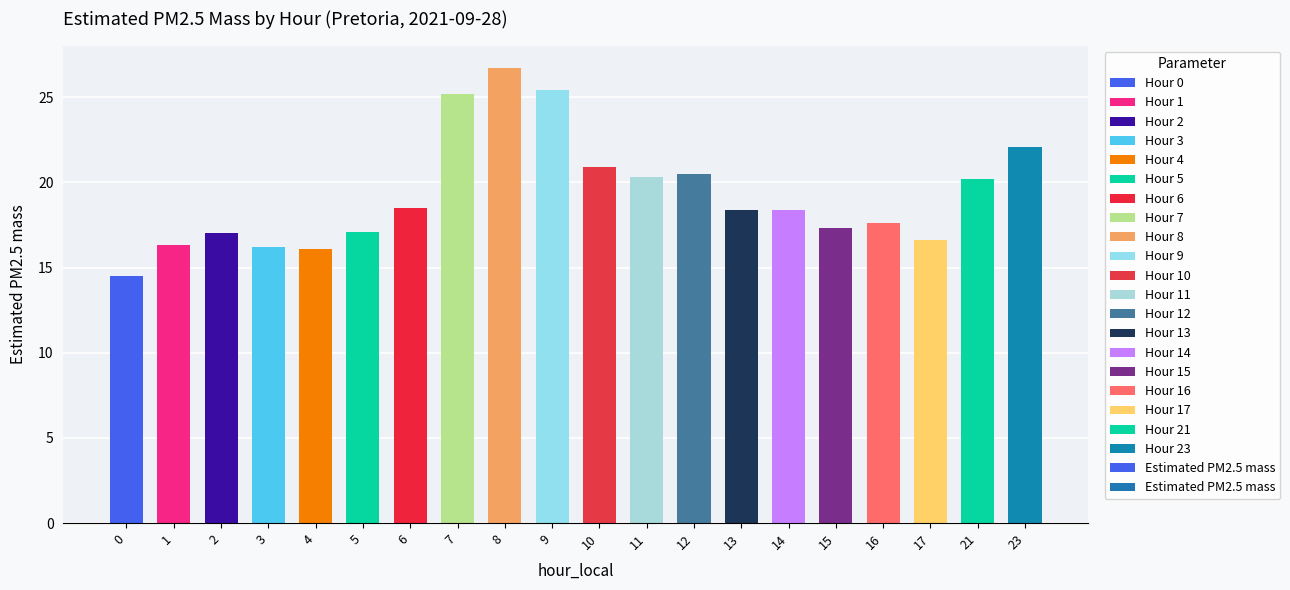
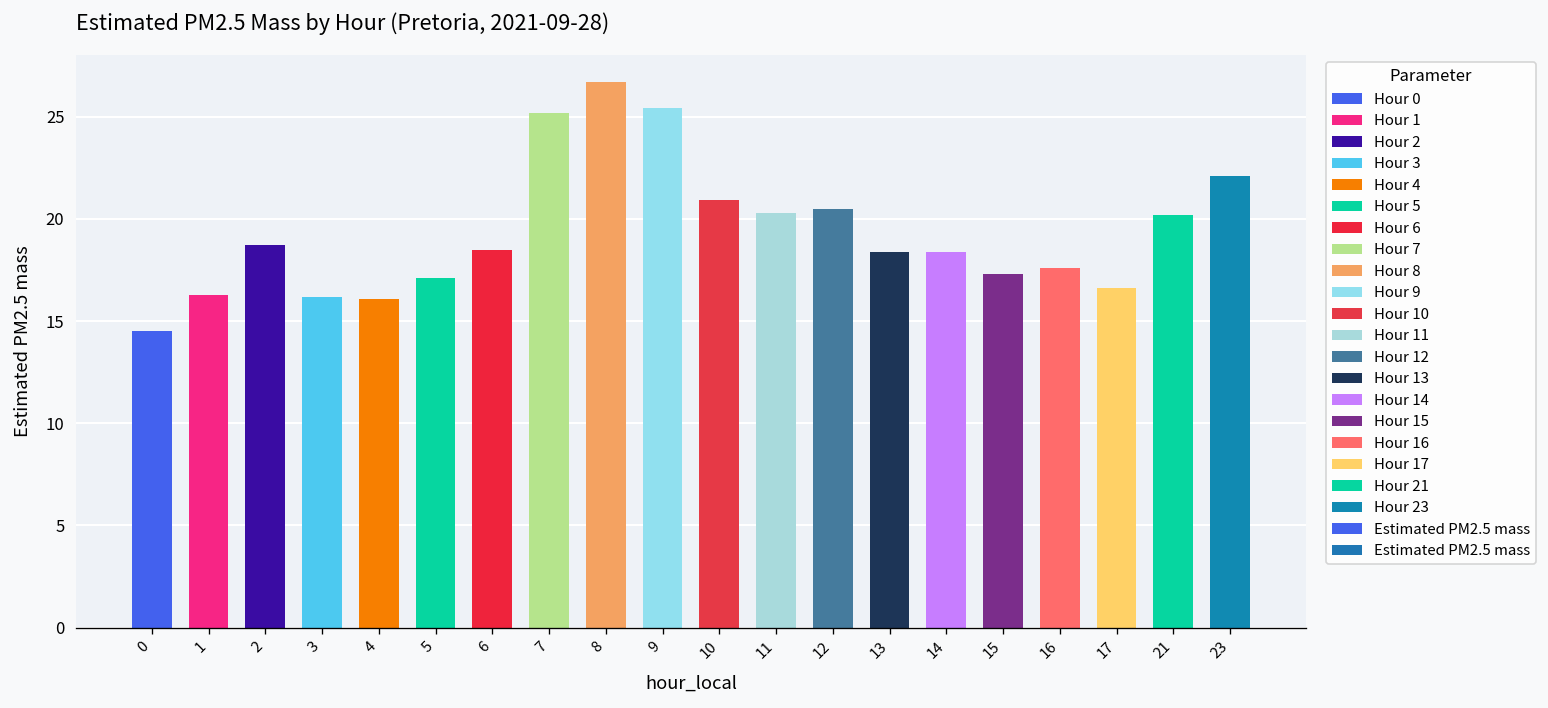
  {
    "0": 14.5,
    "1": 16.3,
-   "2": 17.0,
+   "2": 18.7,
    "3": 16.2,
    "4": 16.1,
    "5": 17.1,
    "6": 18.5,
    "7": 25.2,
    "8": 26.7,
    "9": 25.4,
    "10": 20.9,
    "11": 20.3,
    "12": 20.5,
    "13": 18.4,
    "14": 18.4,
    "15": 17.3,
    "16": 17.6,
    "17": 16.6,
    "21": 20.2,
    "23": 22.1
  }
